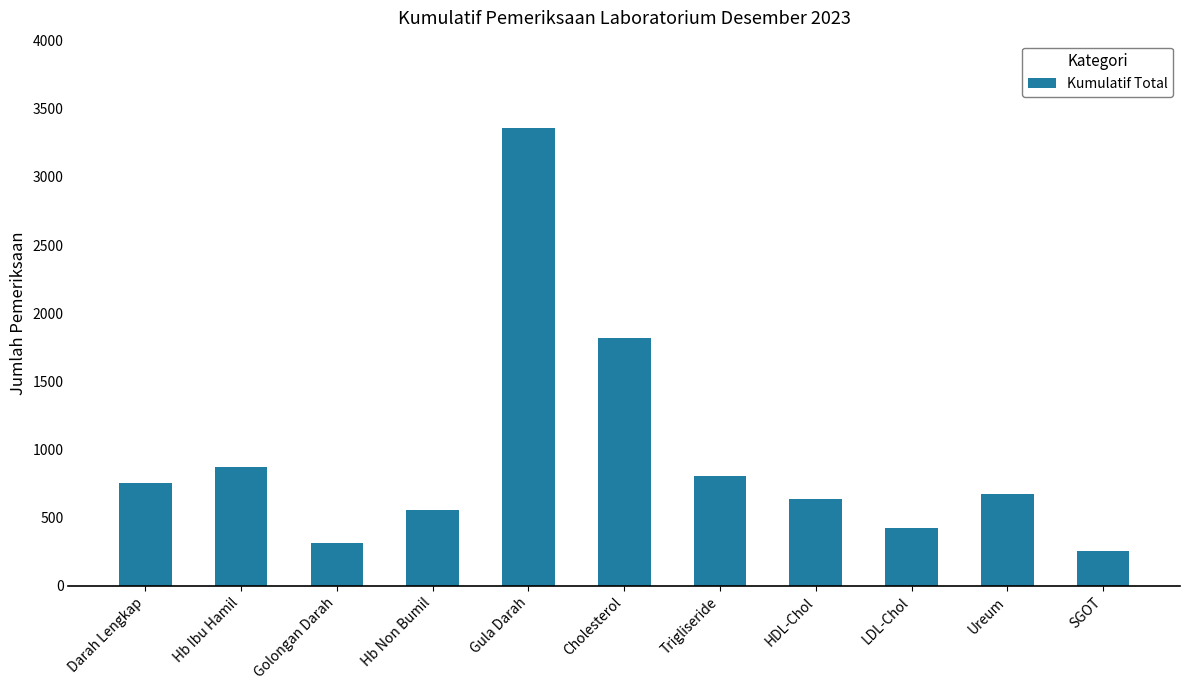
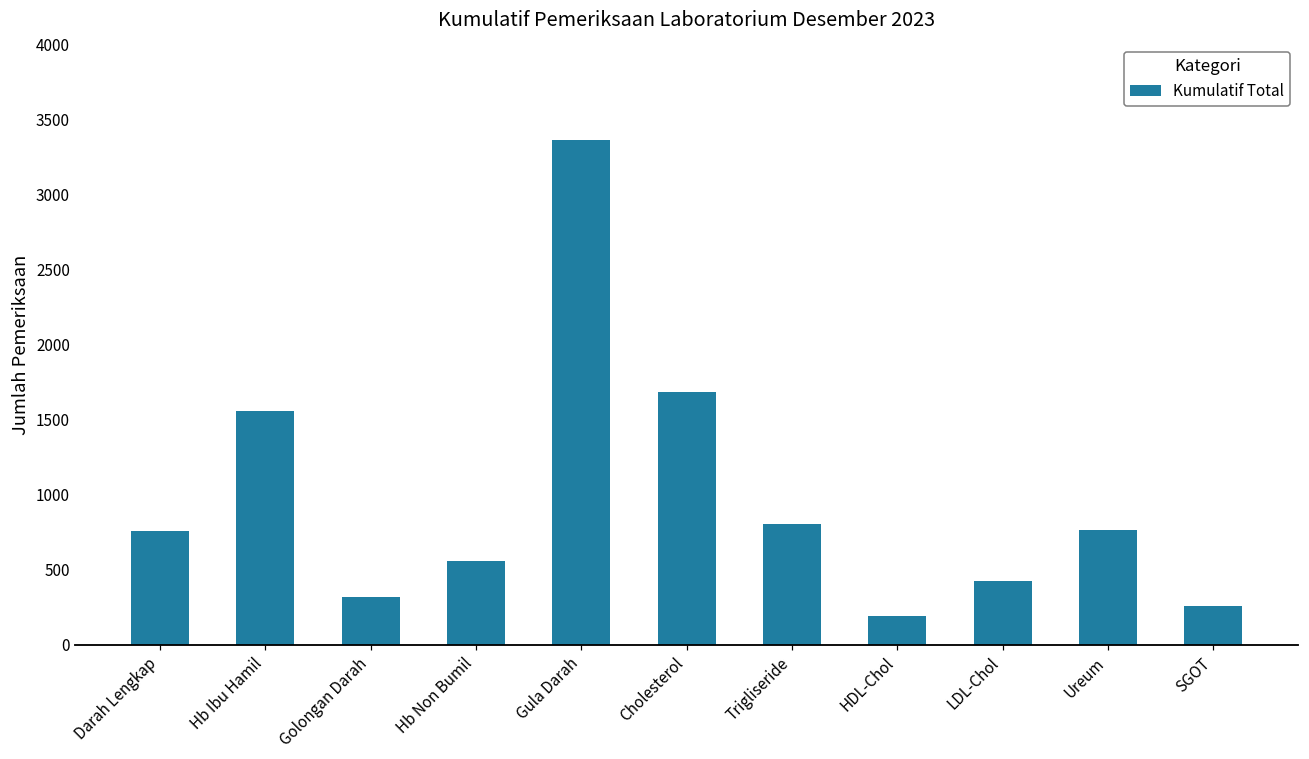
  {
    "Darah Lengkap": 760,
-   "Hb Ibu Hamil": 870,
+   "Hb Ibu Hamil": 1560,
    "Golongan Darah": 320,
    "Hb Non Bumil": 560,
    "Gula Darah": 3360,
-   "Cholesterol": 1820,
+   "Cholesterol": 1690,
    "Trigliseride": 800,
-   "HDL-Chol": 640,
+   "HDL-Chol": 190,
    "LDL-Chol": 420,
-   "Ureum": 670,
+   "Ureum": 770,
    "SGOT": 260
  }
